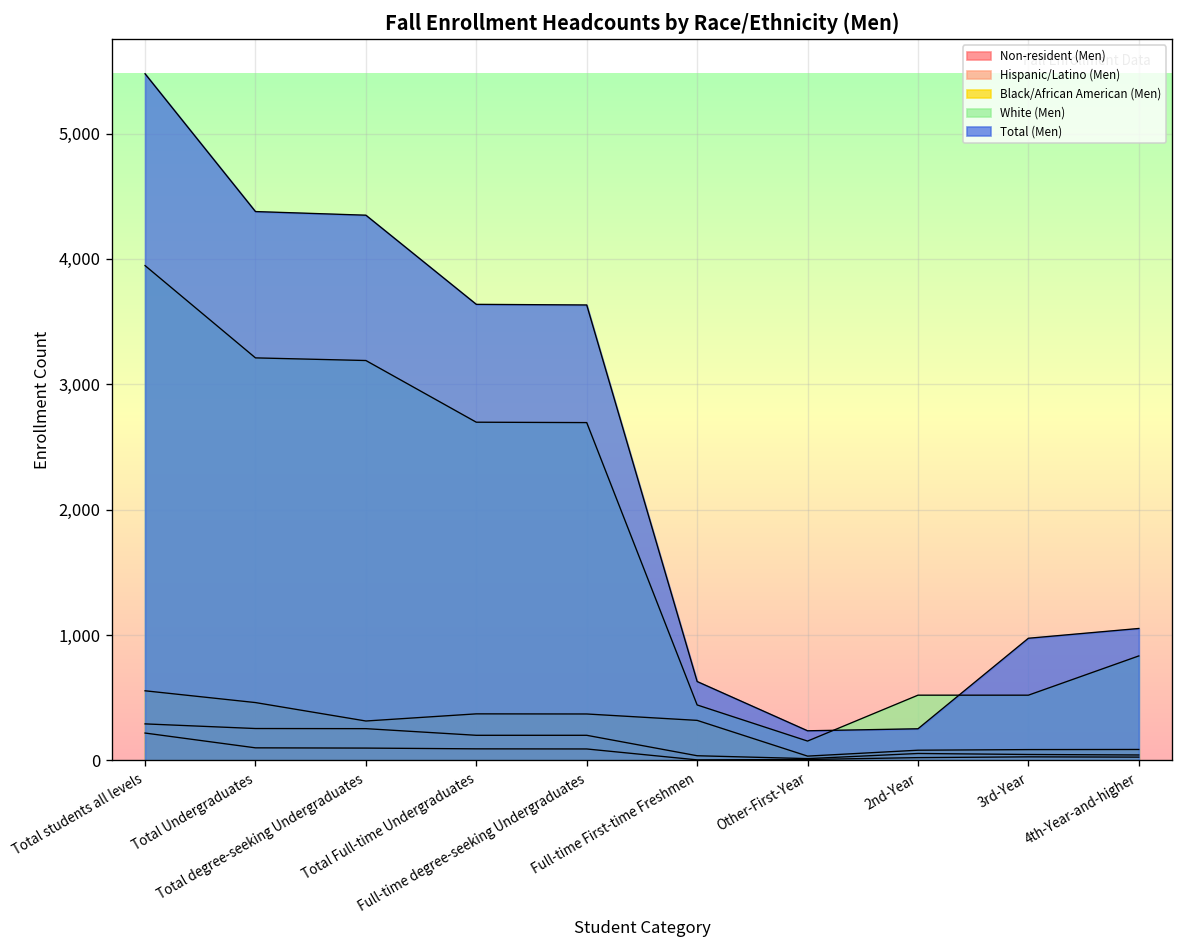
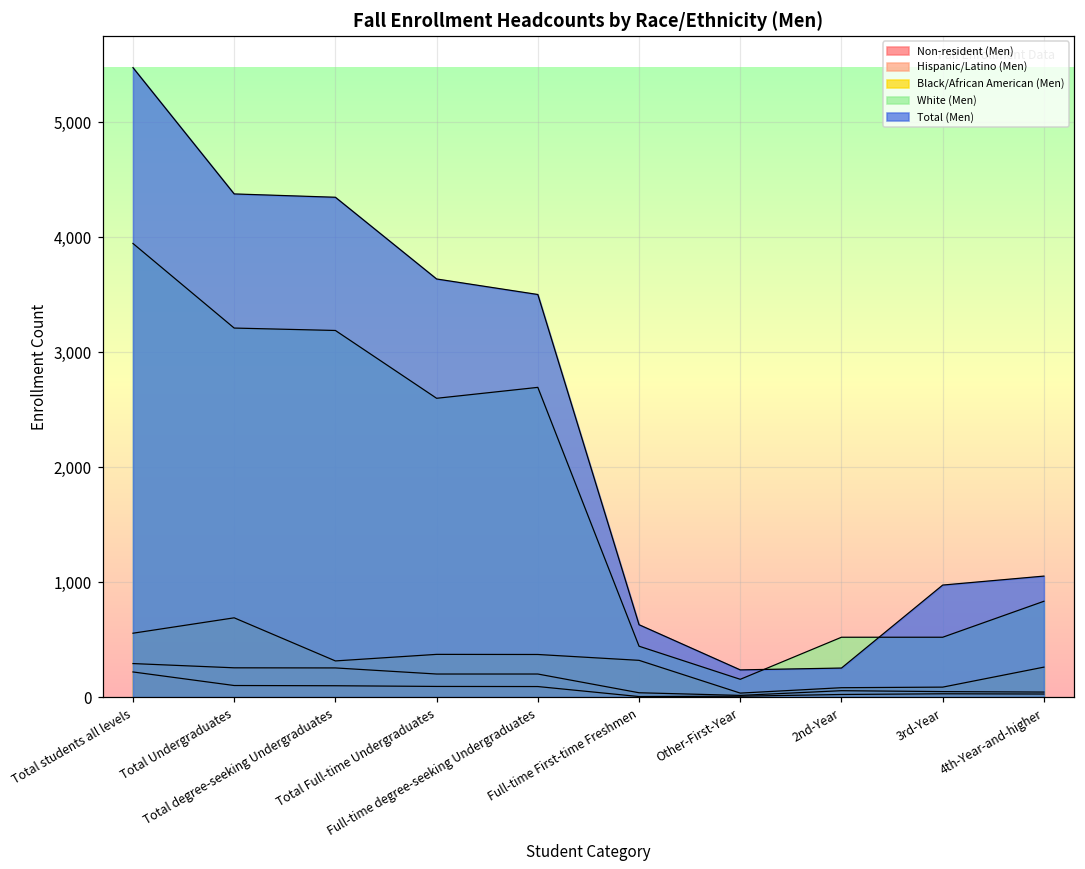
  {
    "Black/African American (Men)": {
      "Total students all levels": "560",
-     "Total Undergraduates": "460",
+     "Total Undergraduates": "690",
      "Total degree-seeking Undergraduates": "320",
      "Total Full-time Undergraduates": "370",
      "Full-time degree-seeking Undergraduates": "370",
      "Full-time First-time Freshmen": "320",
      "2nd-Year": "80",
      "3rd-Year": "90",
-     "4th-Year-and-higher": "90"
+     "4th-Year-and-higher": "260"
    },
    "White (Men)": {
      "Total students all levels": "3,950",
      "Total Undergraduates": "3,210",
      "Total degree-seeking Undergraduates": "3,190",
-     "Total Full-time Undergraduates": "2,700",
+     "Total Full-time Undergraduates": "2,600",
      "Full-time degree-seeking Undergraduates": "2,700",
      "Full-time First-time Freshmen": "440",
      "Other-First-Year": "160",
      "2nd-Year": "520",
      "3rd-Year": "520",
      "4th-Year-and-higher": "830"
    },
    "Total (Men)": {
      "Total students all levels": "5,480",
      "Total Undergraduates": "4,380",
      "Total degree-seeking Undergraduates": "4,350",
      "Total Full-time Undergraduates": "3,640",
-     "Full-time degree-seeking Undergraduates": "3,630",
+     "Full-time degree-seeking Undergraduates": "3,500",
      "Full-time First-time Freshmen": "630",
      "Other-First-Year": "240",
      "2nd-Year": "250",
      "3rd-Year": "980",
      "4th-Year-and-higher": "1,050"
    }
  }
